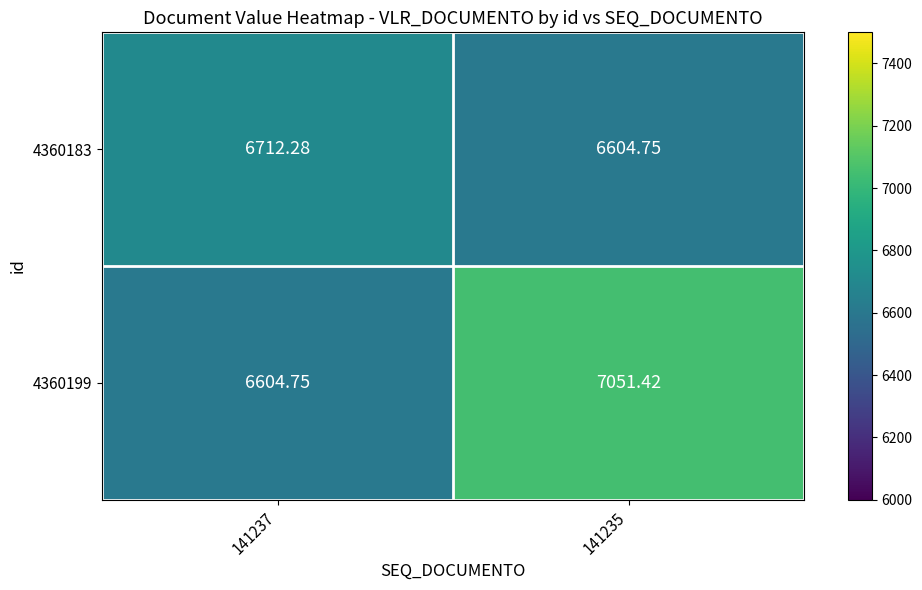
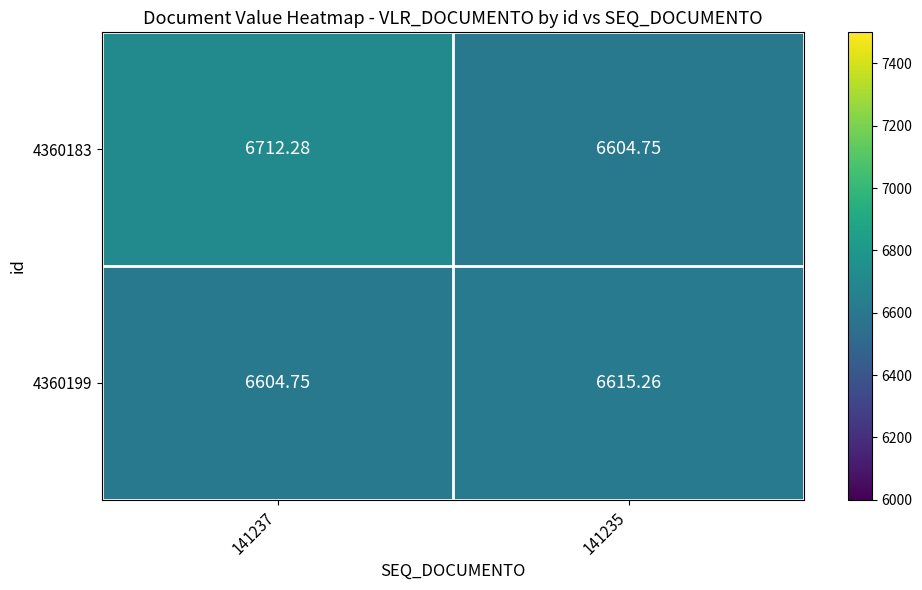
  {
    "4360183": {
      "141237": 6712.28,
      "141235": 6604.75
    },
    "4360199": {
      "141237": 6604.75,
-     "141235": 7051.42
+     "141235": 6615.26
    }
  }
